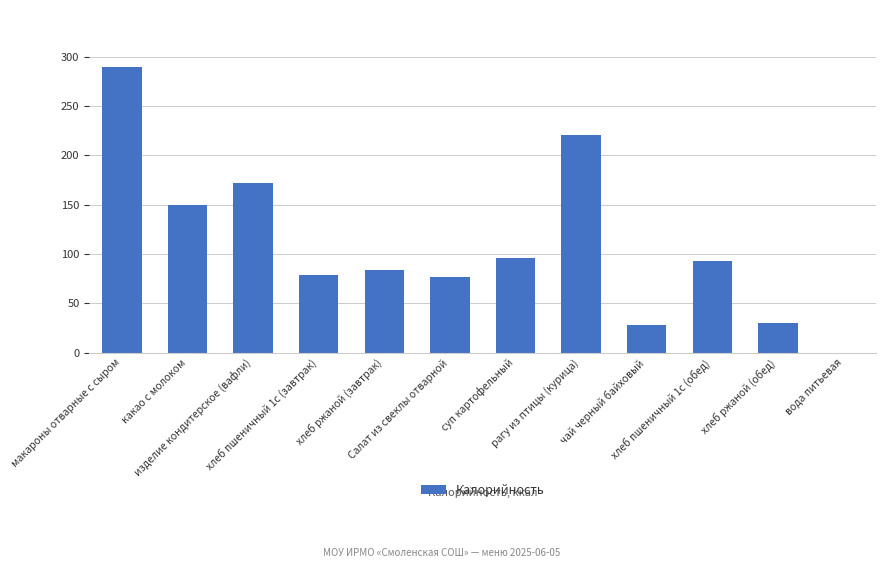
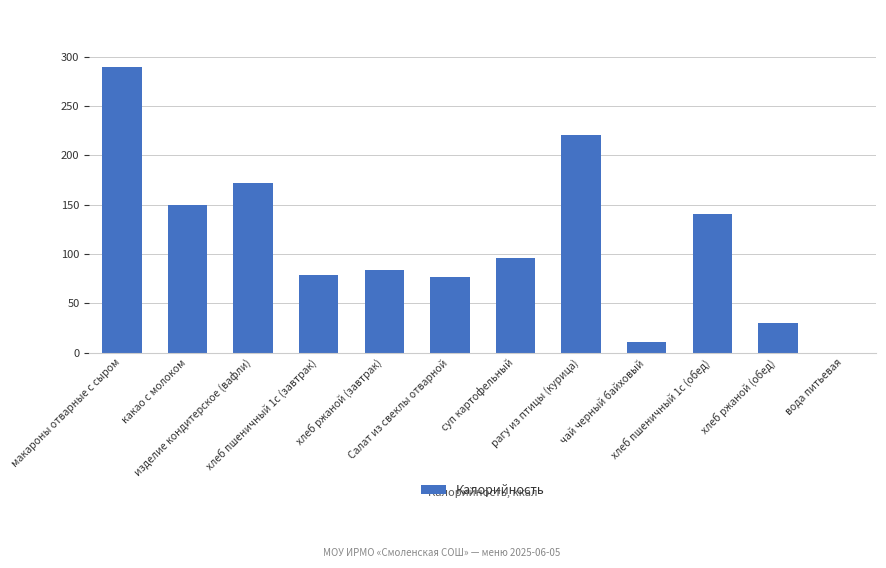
  {
    "макароны отварные с сыром": 290,
    "какао с молоком": 150,
    "изделие кондитерское (вафли)": 170,
    "хлеб пшеничный 1с (завтрак)": 80,
    "хлеб ржаной (завтрак)": 80,
    "Салат из свеклы отварной": 80,
    "суп картофельный": 100,
    "рагу из птицы (курица)": 220,
-   "чай черный байховый": 30,
-   "хлеб пшеничный 1с (обед)": 90,
+   "чай черный байховый": 10,
+   "хлеб пшеничный 1с (обед)": 140,
    "хлеб ржаной (обед)": 30,
    "вода питьевая": 0
  }
